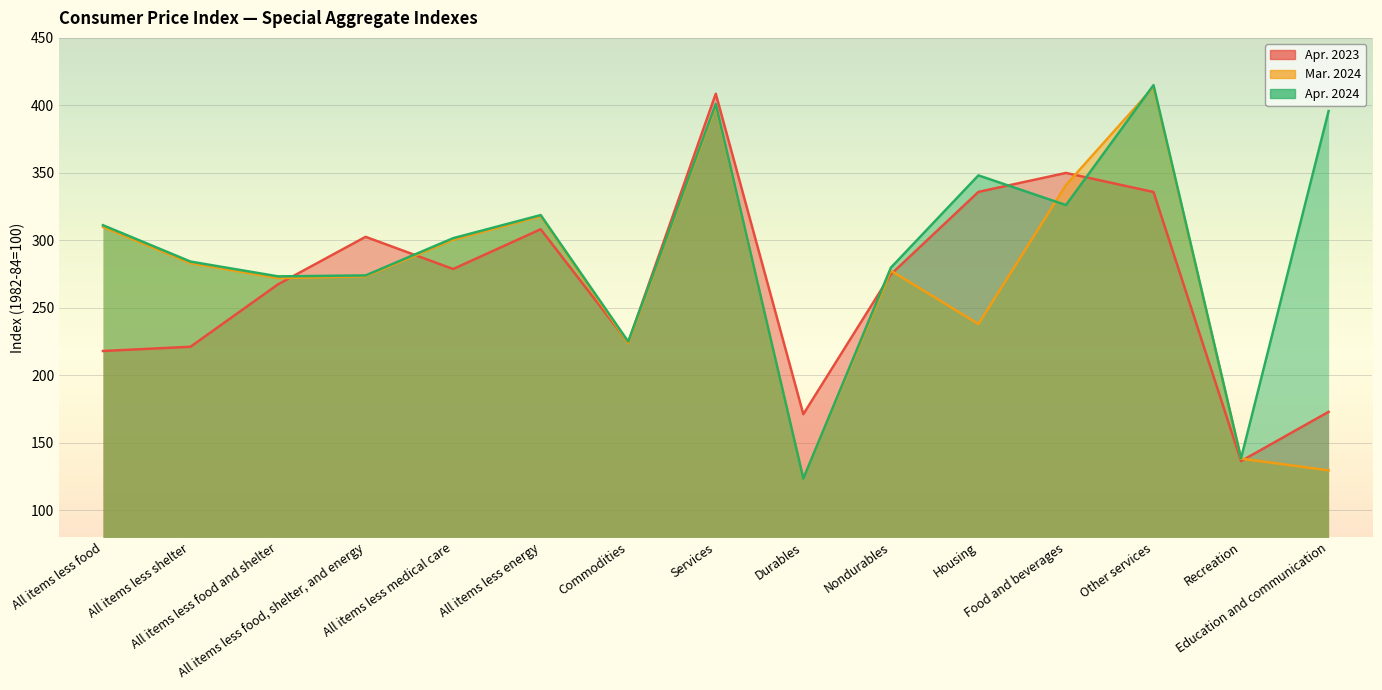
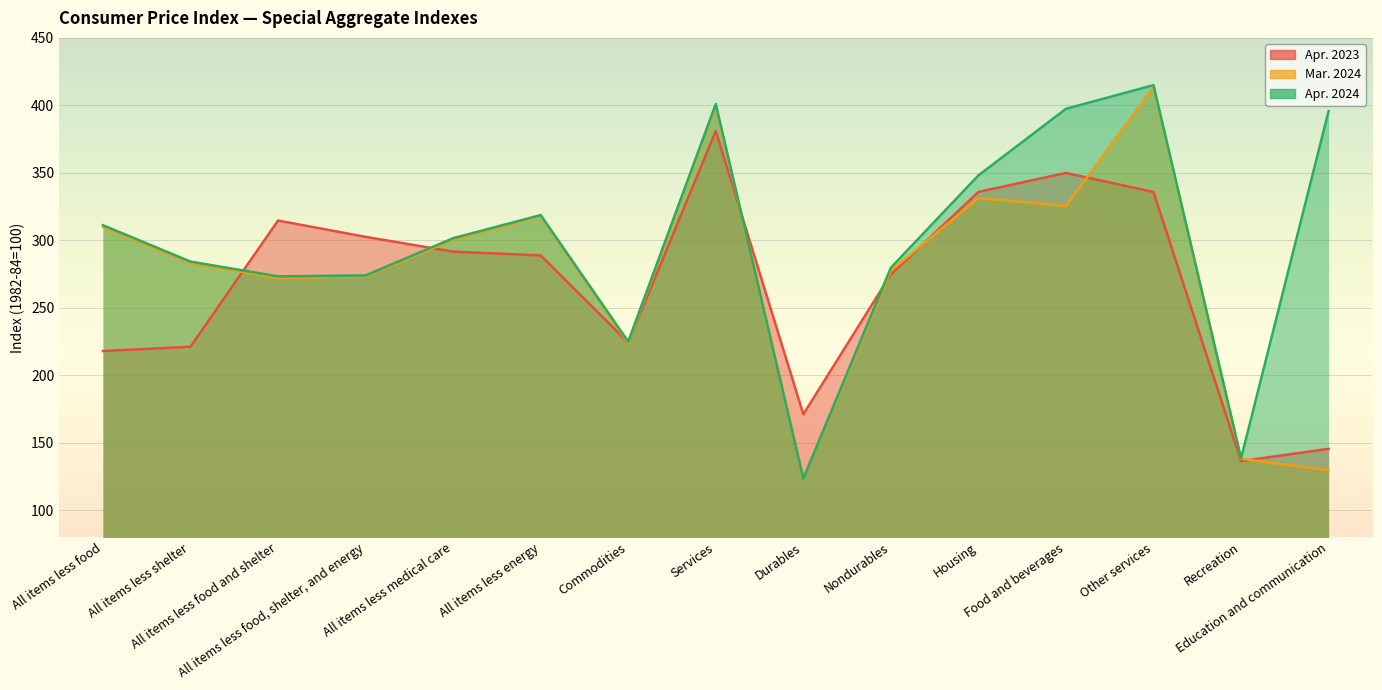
  {
    "Apr. 2023": {
      "All items less food": 218,
      "All items less shelter": 221,
-     "All items less food and shelter": 267,
+     "All items less food and shelter": 315,
      "All items less food, shelter, and energy": 303,
-     "All items less medical care": 279,
-     "All items less energy": 308,
-     "Services": 409,
+     "All items less medical care": 292,
+     "All items less energy": 289,
+     "Services": 381,
      "Durables": 171,
      "Nondurables": 275,
      "Housing": 336,
      "Food and beverages": 350,
      "Other services": 336,
-     "Education and communication": 173
+     "Education and communication": 145
    },
    "Mar. 2024": {
      "Nondurables": 277,
-     "Housing": 238,
-     "Food and beverages": 341,
+     "Housing": 331,
+     "Food and beverages": 325,
      "Education and communication": 130
    },
    "Apr. 2024": {
      "Nondurables": 280,
      "Housing": 348,
-     "Food and beverages": 326,
+     "Food and beverages": 397,
      "Education and communication": 396
    }
  }
